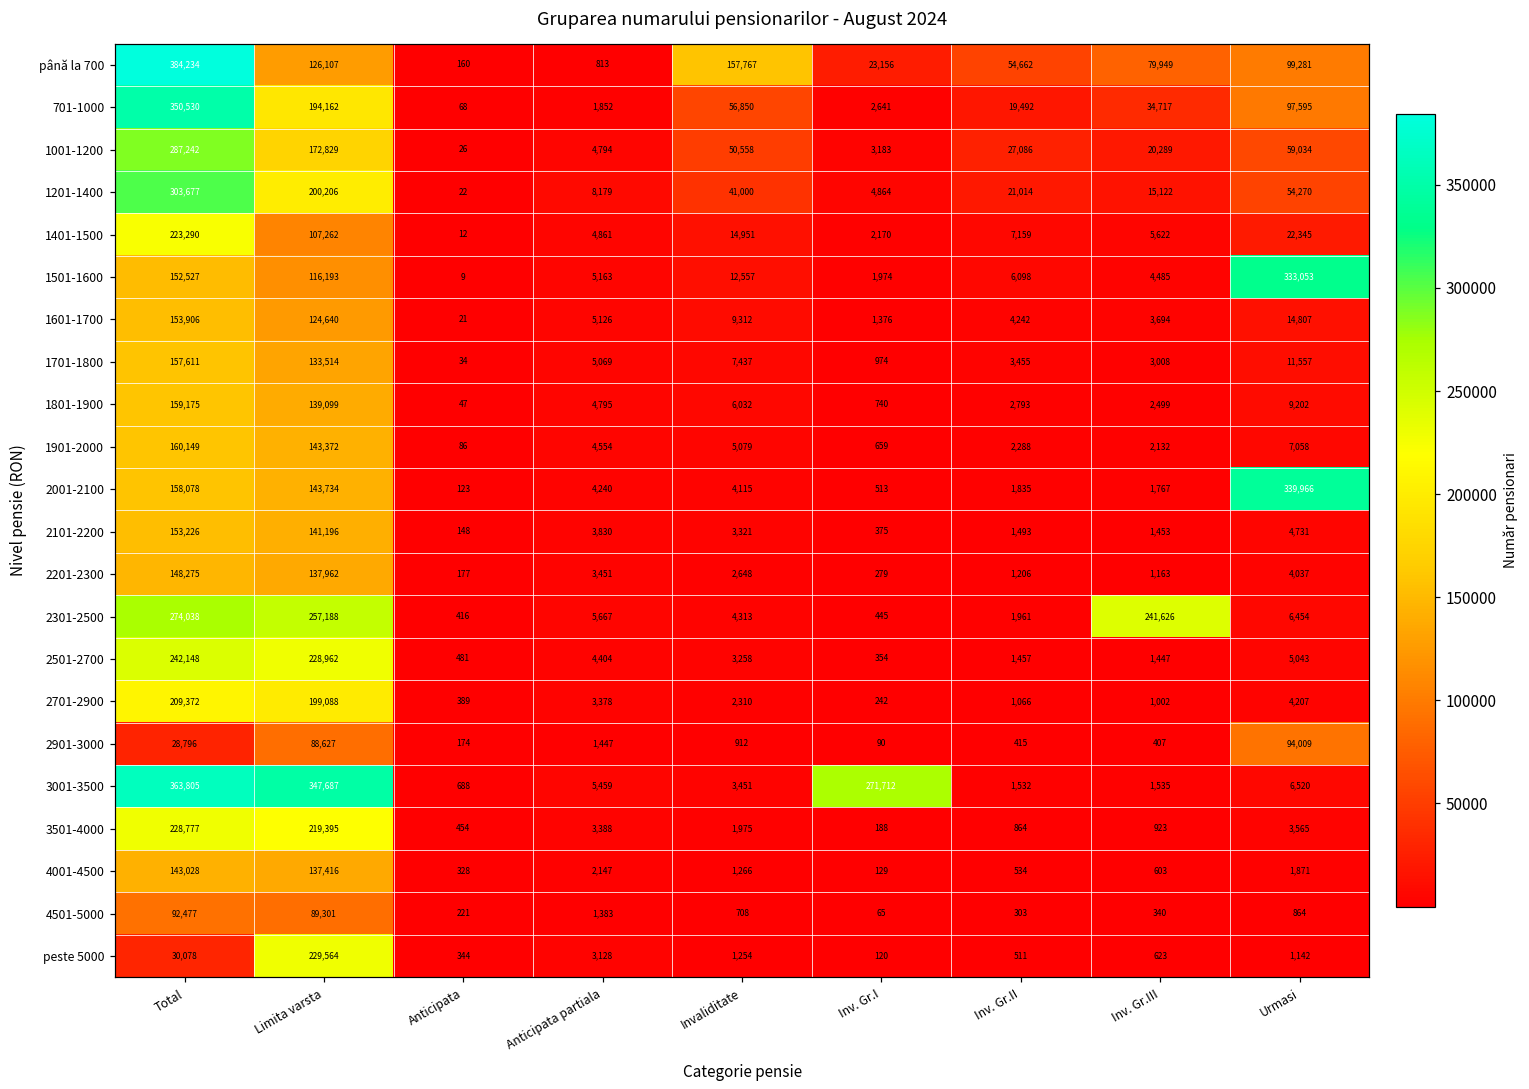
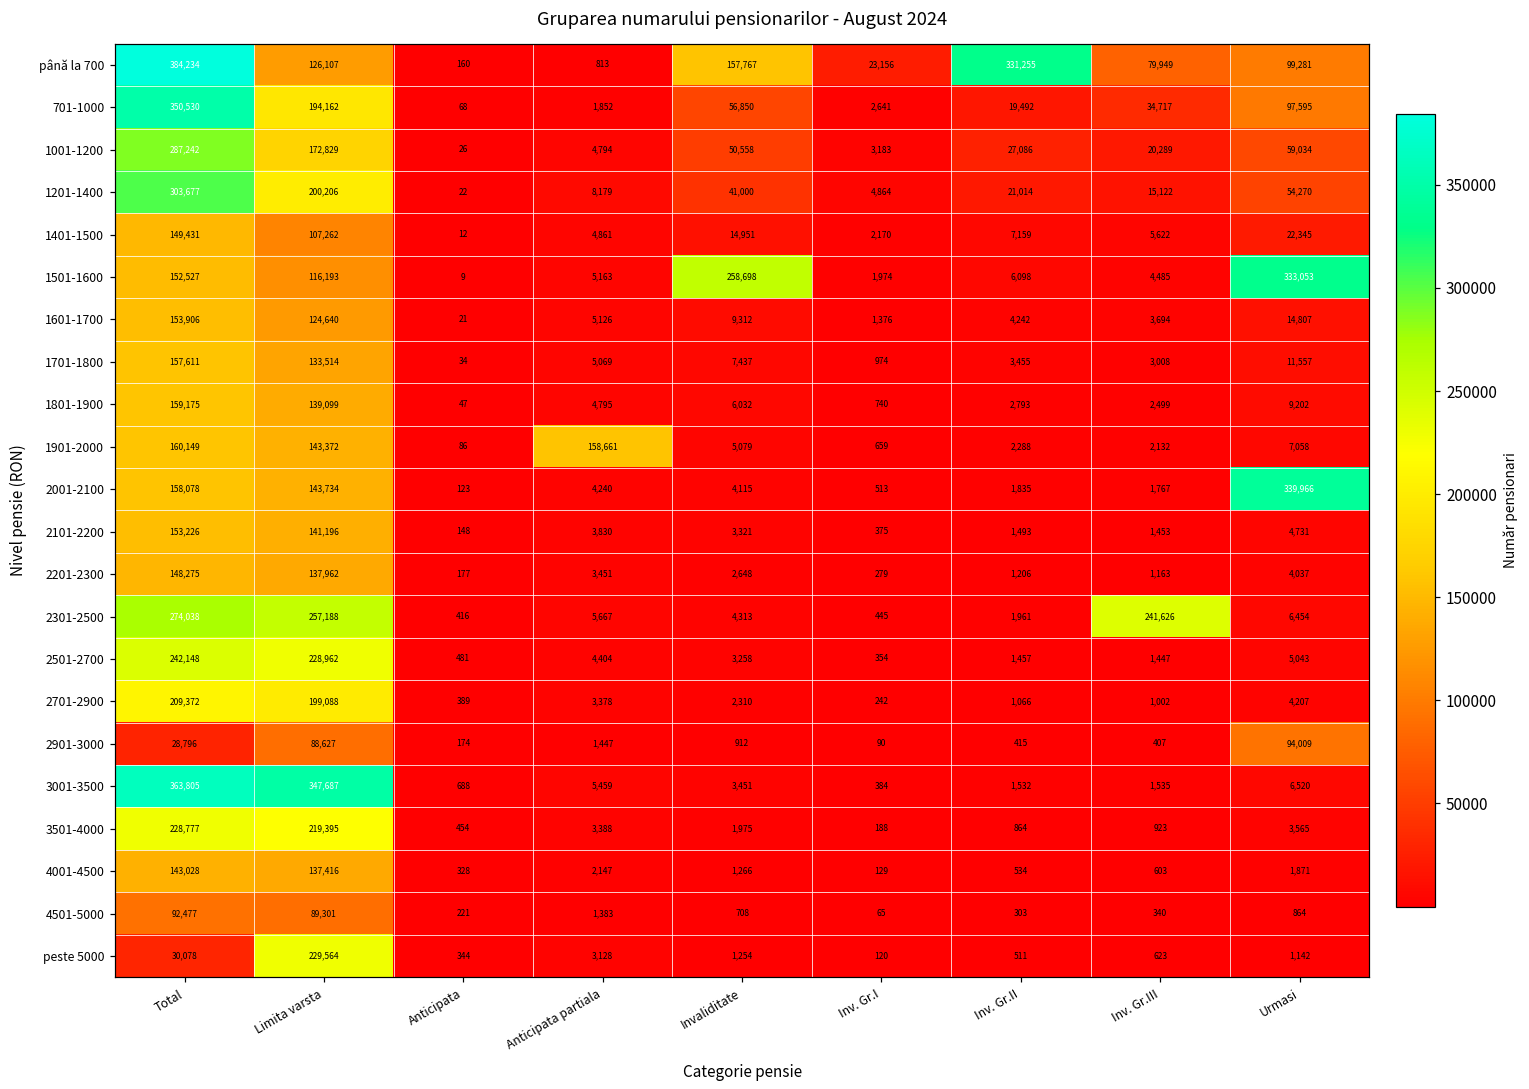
  {
    "până la 700": {
      "Total": "384,234",
      "Limita varsta": "126,107",
      "Anticipata": "160",
      "Anticipata partiala": "813",
      "Invaliditate": "157,767",
      "Inv. Gr.I": "23,156",
-     "Inv. Gr.II": "54,662",
+     "Inv. Gr.II": "331,255",
      "Inv. Gr.III": "79,949",
      "Urmasi": "99,281"
    },
    "701-1000": {
      "Total": "350,530",
      "Limita varsta": "194,162",
      "Anticipata": "68",
      "Anticipata partiala": "1,852",
      "Invaliditate": "56,850",
      "Inv. Gr.I": "2,641",
      "Inv. Gr.II": "19,492",
      "Inv. Gr.III": "34,717",
      "Urmasi": "97,595"
    },
    "1001-1200": {
      "Total": "287,242",
      "Limita varsta": "172,829",
      "Anticipata": "26",
      "Anticipata partiala": "4,794",
      "Invaliditate": "50,558",
      "Inv. Gr.I": "3,183",
      "Inv. Gr.II": "27,086",
      "Inv. Gr.III": "20,289",
      "Urmasi": "59,034"
    },
    "1201-1400": {
      "Total": "303,677",
      "Limita varsta": "200,206",
      "Anticipata": "22",
      "Anticipata partiala": "8,179",
      "Invaliditate": "41,000",
      "Inv. Gr.I": "4,864",
      "Inv. Gr.II": "21,014",
      "Inv. Gr.III": "15,122",
      "Urmasi": "54,270"
    },
    "1401-1500": {
-     "Total": "223,290",
+     "Total": "149,431",
      "Limita varsta": "107,262",
      "Anticipata": "12",
      "Anticipata partiala": "4,861",
      "Invaliditate": "14,951",
      "Inv. Gr.I": "2,170",
      "Inv. Gr.II": "7,159",
      "Inv. Gr.III": "5,622",
      "Urmasi": "22,345"
    },
    "1501-1600": {
      "Total": "152,527",
      "Limita varsta": "116,193",
      "Anticipata": "9",
      "Anticipata partiala": "5,163",
-     "Invaliditate": "12,557",
+     "Invaliditate": "258,698",
      "Inv. Gr.I": "1,974",
      "Inv. Gr.II": "6,098",
      "Inv. Gr.III": "4,485",
      "Urmasi": "333,053"
    },
    "1601-1700": {
      "Total": "153,906",
      "Limita varsta": "124,640",
      "Anticipata": "21",
      "Anticipata partiala": "5,126",
      "Invaliditate": "9,312",
      "Inv. Gr.I": "1,376",
      "Inv. Gr.II": "4,242",
      "Inv. Gr.III": "3,694",
      "Urmasi": "14,807"
    },
    "1701-1800": {
      "Total": "157,611",
      "Limita varsta": "133,514",
      "Anticipata": "34",
      "Anticipata partiala": "5,069",
      "Invaliditate": "7,437",
      "Inv. Gr.I": "974",
      "Inv. Gr.II": "3,455",
      "Inv. Gr.III": "3,008",
      "Urmasi": "11,557"
    },
    "1801-1900": {
      "Total": "159,175",
      "Limita varsta": "139,099",
      "Anticipata": "47",
      "Anticipata partiala": "4,795",
      "Invaliditate": "6,032",
      "Inv. Gr.I": "740",
      "Inv. Gr.II": "2,793",
      "Inv. Gr.III": "2,499",
      "Urmasi": "9,202"
    },
    "1901-2000": {
      "Total": "160,149",
      "Limita varsta": "143,372",
      "Anticipata": "86",
-     "Anticipata partiala": "4,554",
+     "Anticipata partiala": "158,661",
      "Invaliditate": "5,079",
      "Inv. Gr.I": "659",
      "Inv. Gr.II": "2,288",
      "Inv. Gr.III": "2,132",
      "Urmasi": "7,058"
    },
    "2001-2100": {
      "Total": "158,078",
      "Limita varsta": "143,734",
      "Anticipata": "123",
      "Anticipata partiala": "4,240",
      "Invaliditate": "4,115",
      "Inv. Gr.I": "513",
      "Inv. Gr.II": "1,835",
      "Inv. Gr.III": "1,767",
      "Urmasi": "339,966"
    },
    "2101-2200": {
      "Total": "153,226",
      "Limita varsta": "141,196",
      "Anticipata": "148",
      "Anticipata partiala": "3,830",
      "Invaliditate": "3,321",
      "Inv. Gr.I": "375",
      "Inv. Gr.II": "1,493",
      "Inv. Gr.III": "1,453",
      "Urmasi": "4,731"
    },
    "2201-2300": {
      "Total": "148,275",
      "Limita varsta": "137,962",
      "Anticipata": "177",
      "Anticipata partiala": "3,451",
      "Invaliditate": "2,648",
      "Inv. Gr.I": "279",
      "Inv. Gr.II": "1,206",
      "Inv. Gr.III": "1,163",
      "Urmasi": "4,037"
    },
    "2301-2500": {
      "Total": "274,038",
      "Limita varsta": "257,188",
      "Anticipata": "416",
      "Anticipata partiala": "5,667",
      "Invaliditate": "4,313",
      "Inv. Gr.I": "445",
      "Inv. Gr.II": "1,961",
      "Inv. Gr.III": "241,626",
      "Urmasi": "6,454"
    },
    "2501-2700": {
      "Total": "242,148",
      "Limita varsta": "228,962",
      "Anticipata": "481",
      "Anticipata partiala": "4,404",
      "Invaliditate": "3,258",
      "Inv. Gr.I": "354",
      "Inv. Gr.II": "1,457",
      "Inv. Gr.III": "1,447",
      "Urmasi": "5,043"
    },
    "2701-2900": {
      "Total": "209,372",
      "Limita varsta": "199,088",
      "Anticipata": "389",
      "Anticipata partiala": "3,378",
      "Invaliditate": "2,310",
      "Inv. Gr.I": "242",
      "Inv. Gr.II": "1,066",
      "Inv. Gr.III": "1,002",
      "Urmasi": "4,207"
    },
    "2901-3000": {
      "Total": "28,796",
      "Limita varsta": "88,627",
      "Anticipata": "174",
      "Anticipata partiala": "1,447",
      "Invaliditate": "912",
      "Inv. Gr.I": "90",
      "Inv. Gr.II": "415",
      "Inv. Gr.III": "407",
      "Urmasi": "94,009"
    },
    "3001-3500": {
      "Total": "363,805",
      "Limita varsta": "347,687",
      "Anticipata": "688",
      "Anticipata partiala": "5,459",
      "Invaliditate": "3,451",
-     "Inv. Gr.I": "271,712",
+     "Inv. Gr.I": "384",
      "Inv. Gr.II": "1,532",
      "Inv. Gr.III": "1,535",
      "Urmasi": "6,520"
    },
    "3501-4000": {
      "Total": "228,777",
      "Limita varsta": "219,395",
      "Anticipata": "454",
      "Anticipata partiala": "3,388",
      "Invaliditate": "1,975",
      "Inv. Gr.I": "188",
      "Inv. Gr.II": "864",
      "Inv. Gr.III": "923",
      "Urmasi": "3,565"
    },
    "4001-4500": {
      "Total": "143,028",
      "Limita varsta": "137,416",
      "Anticipata": "328",
      "Anticipata partiala": "2,147",
      "Invaliditate": "1,266",
      "Inv. Gr.I": "129",
      "Inv. Gr.II": "534",
      "Inv. Gr.III": "603",
      "Urmasi": "1,871"
    },
    "4501-5000": {
      "Total": "92,477",
      "Limita varsta": "89,301",
      "Anticipata": "221",
      "Anticipata partiala": "1,383",
      "Invaliditate": "708",
      "Inv. Gr.I": "65",
      "Inv. Gr.II": "303",
      "Inv. Gr.III": "340",
      "Urmasi": "864"
    },
    "peste 5000": {
      "Total": "30,078",
      "Limita varsta": "229,564",
      "Anticipata": "344",
      "Anticipata partiala": "3,128",
      "Invaliditate": "1,254",
      "Inv. Gr.I": "120",
      "Inv. Gr.II": "511",
      "Inv. Gr.III": "623",
      "Urmasi": "1,142"
    }
  }
